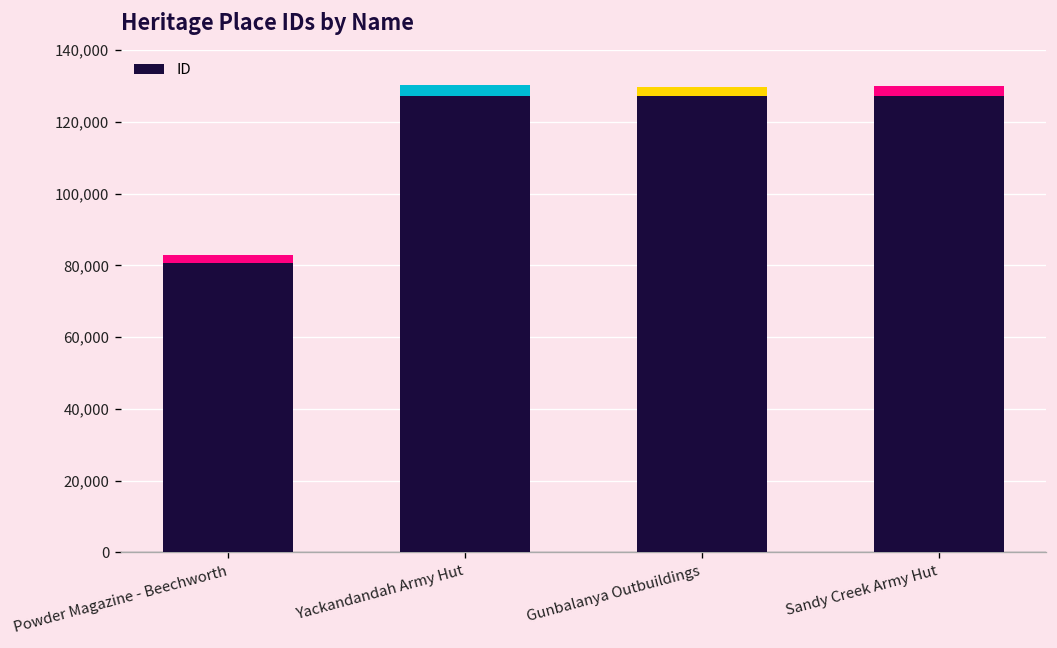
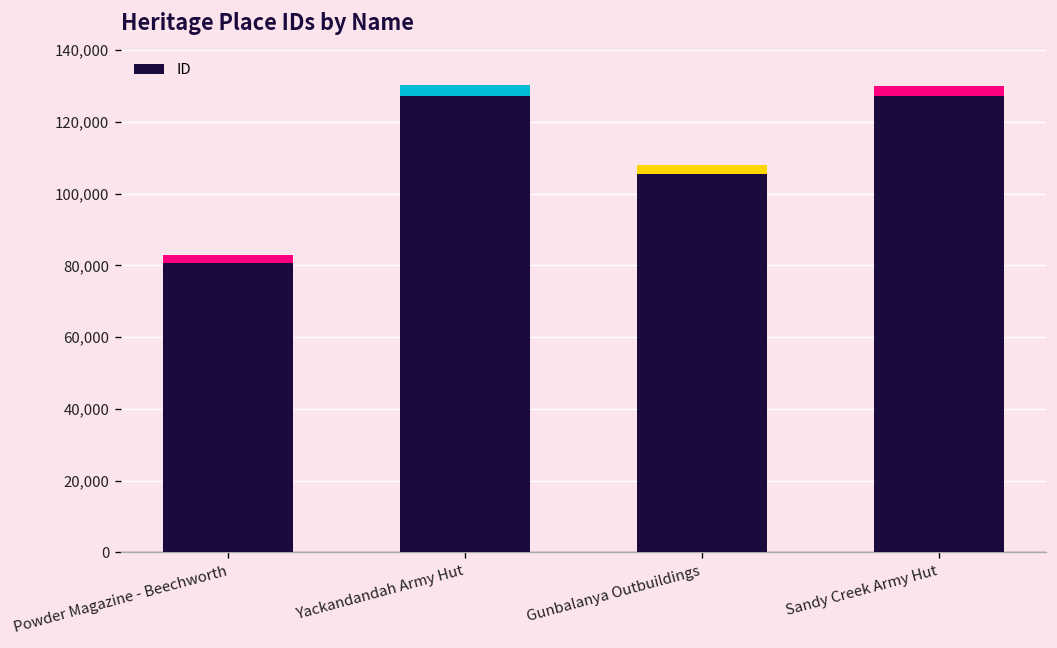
  {
    "ID": {
      "Powder Magazine - Beechworth": "81,000",
      "Yackandandah Army Hut": "127,000",
-     "Gunbalanya Outbuildings": "127,000",
+     "Gunbalanya Outbuildings": "106,000",
      "Sandy Creek Army Hut": "127,000"
    }
  }
